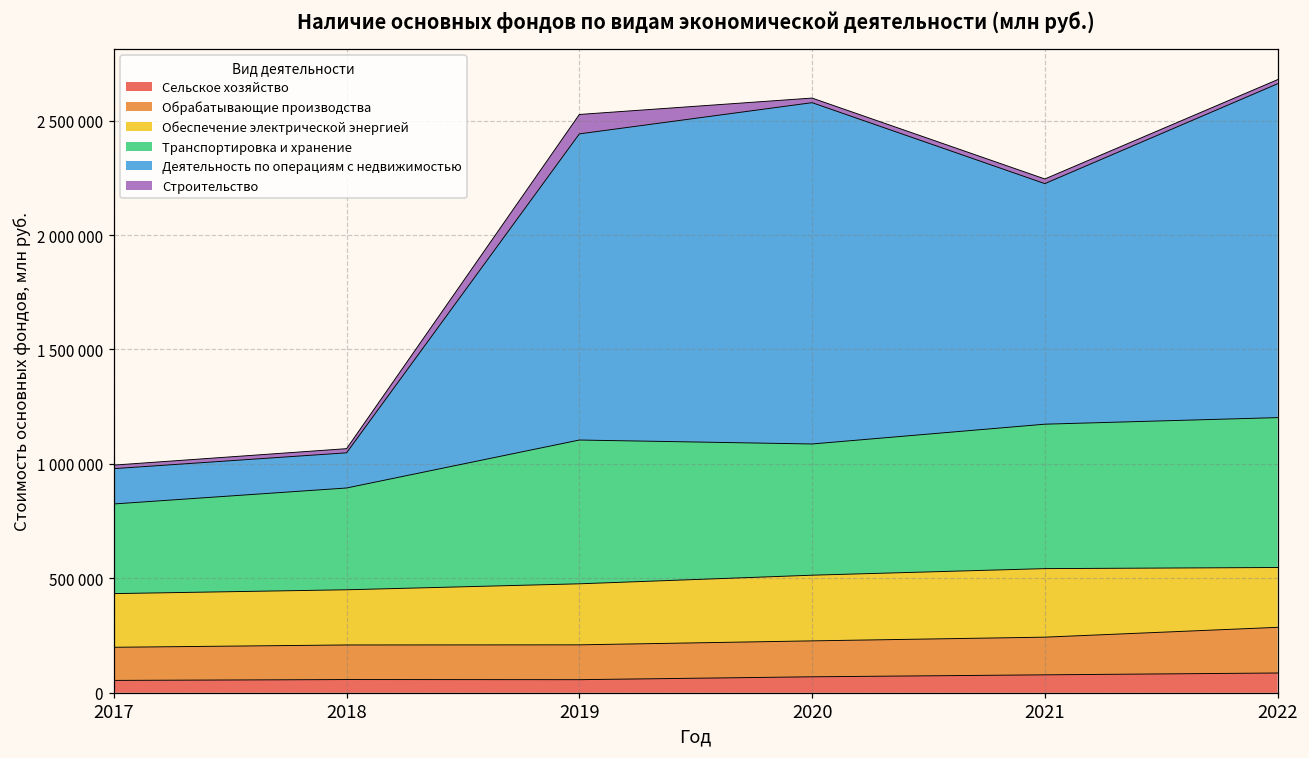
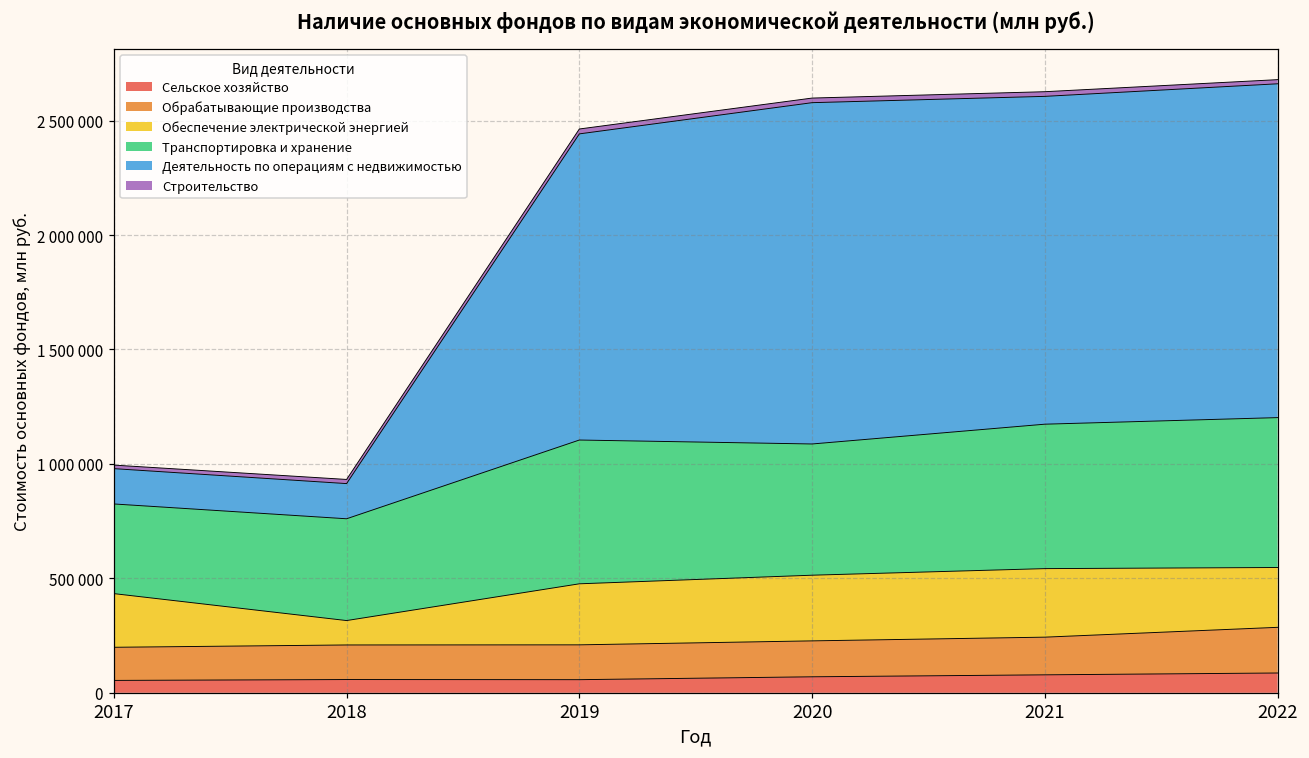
  {
    "Обеспечение электрической энергией": {
      "2017": 230000,
-     "2018": 240000,
+     "2018": 110000,
      "2019": 270000,
      "2020": 290000,
      "2021": 300000,
      "2022": 260000
    },
    "Транспортировка и хранение": {
      "2017": 390000,
      "2018": 440000,
      "2019": 630000,
      "2020": 570000,
      "2021": 630000,
      "2022": 650000
    },
    "Деятельность по операциям с недвижимостью": {
      "2017": 150000,
      "2018": 150000,
      "2019": 1340000,
      "2020": 1490000,
-     "2021": 1050000,
+     "2021": 1430000,
      "2022": 1460000
    },
    "Строительство": {
      "2017": 20000,
      "2018": 20000,
-     "2019": 80000,
+     "2019": 20000,
      "2020": 20000,
      "2021": 20000,
      "2022": 20000
    }
  }
